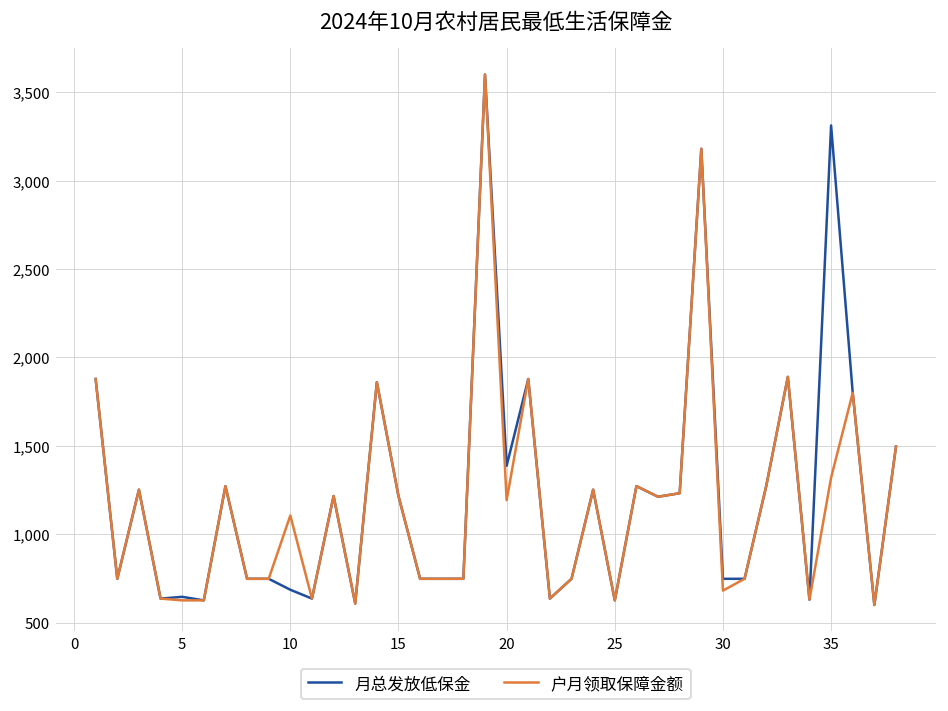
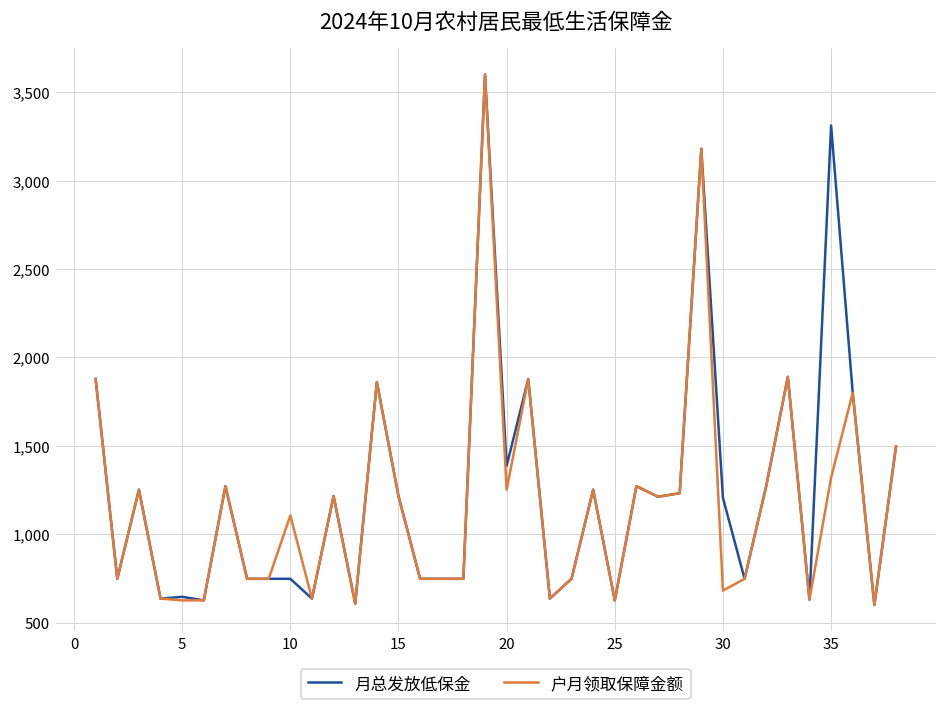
  {
    "月总发放低保金": {
      "5": "650",
-     "10": "690",
+     "10": "750",
      "20": "1,390",
-     "30": "750",
+     "30": "1,210",
      "35": "3,310"
    },
    "户月领取保障金额": {
      "5": "630",
      "10": "1,110",
-     "20": "1,190",
+     "20": "1,250",
      "30": "680",
      "35": "1,320"
    }
  }
